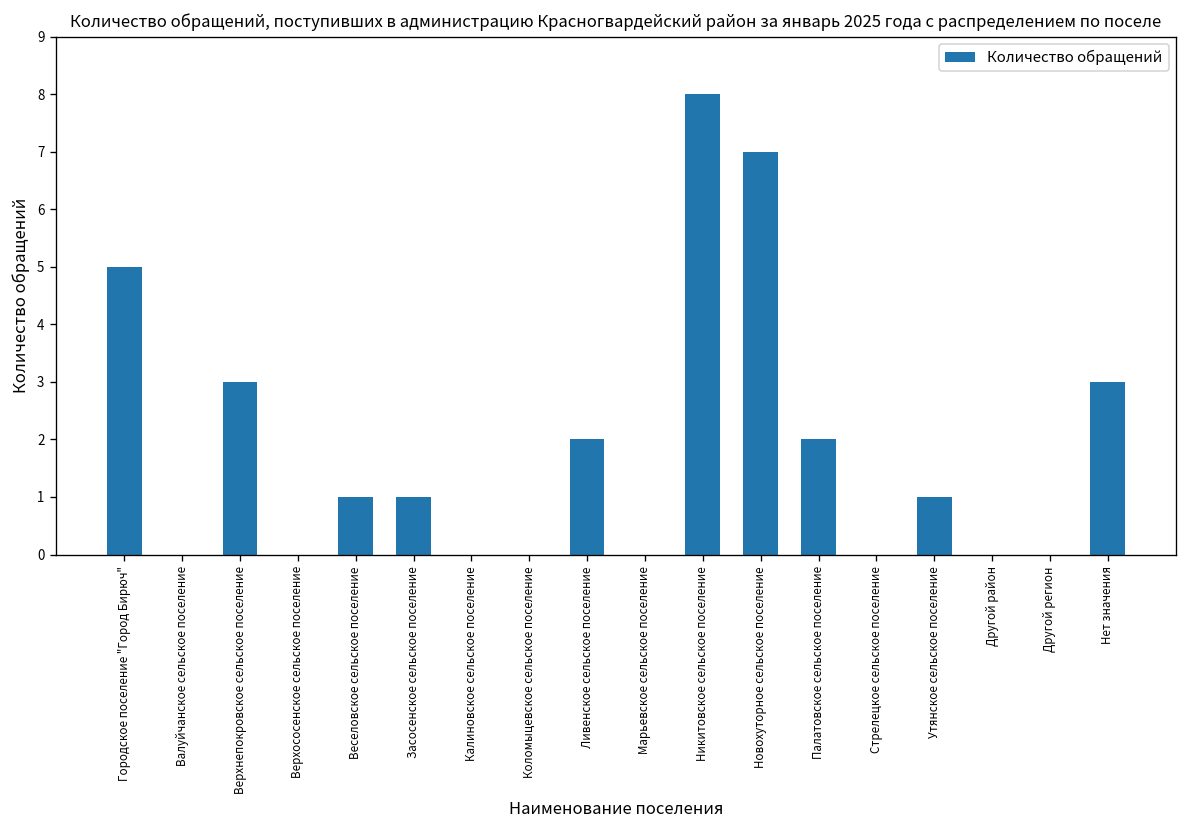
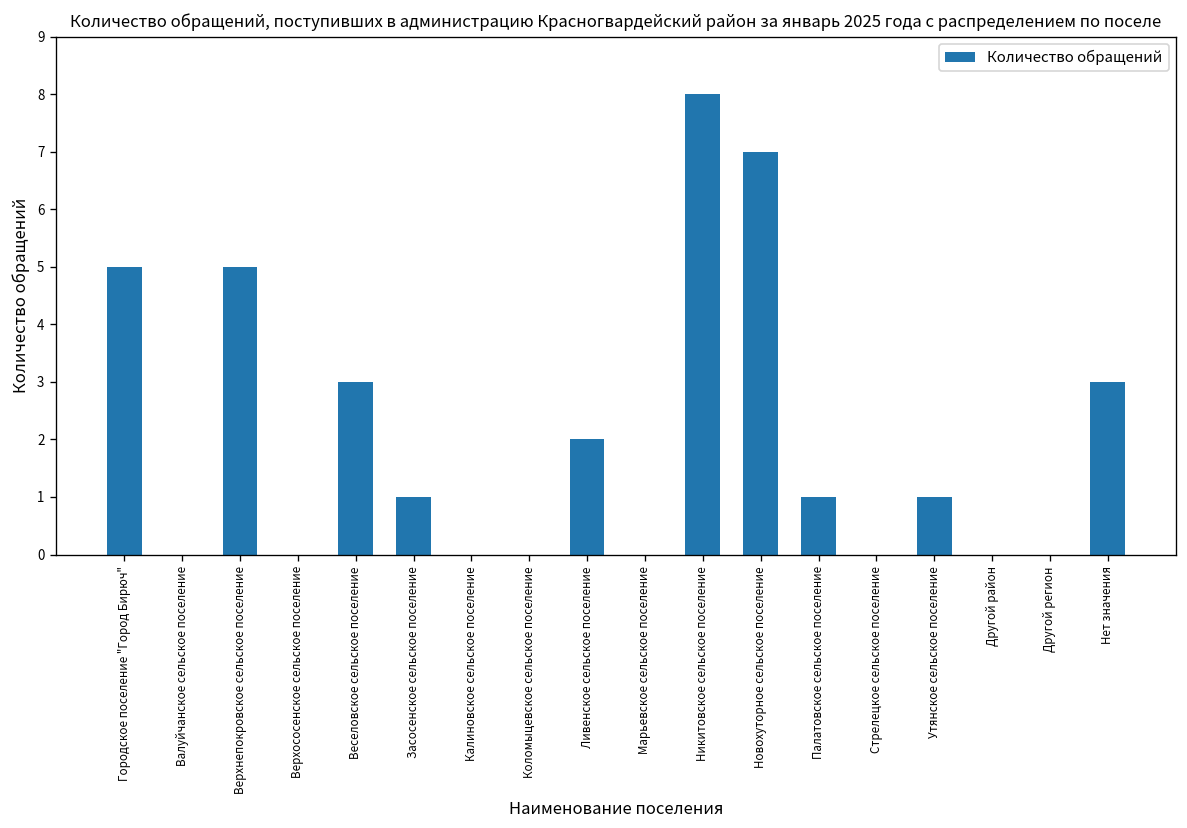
  {
    "Городское поселение \"Город Бирюч\"": 5,
    "Валуйчанское сельское поселение": 0,
-   "Верхнепокровское сельское поселение": 3,
+   "Верхнепокровское сельское поселение": 5,
    "Верхососенское сельское поселение": 0,
-   "Веселовское сельское поселение": 1,
+   "Веселовское сельское поселение": 3,
    "Засосенское сельское поселение": 1,
    "Калиновское сельское поселение": 0,
    "Коломыцевское сельское поселение": 0,
    "Ливенское сельское поселение": 2,
    "Марьевское сельское поселение": 0,
    "Никитовское сельское поселение": 8,
    "Новохуторное сельское поселение": 7,
-   "Палатовское сельское поселение": 2,
+   "Палатовское сельское поселение": 1,
    "Стрелецкое сельское поселение": 0,
    "Утянское сельское поселение": 1,
    "Другой район": 0,
    "Другой регион": 0,
    "Нет значения": 3
  }
